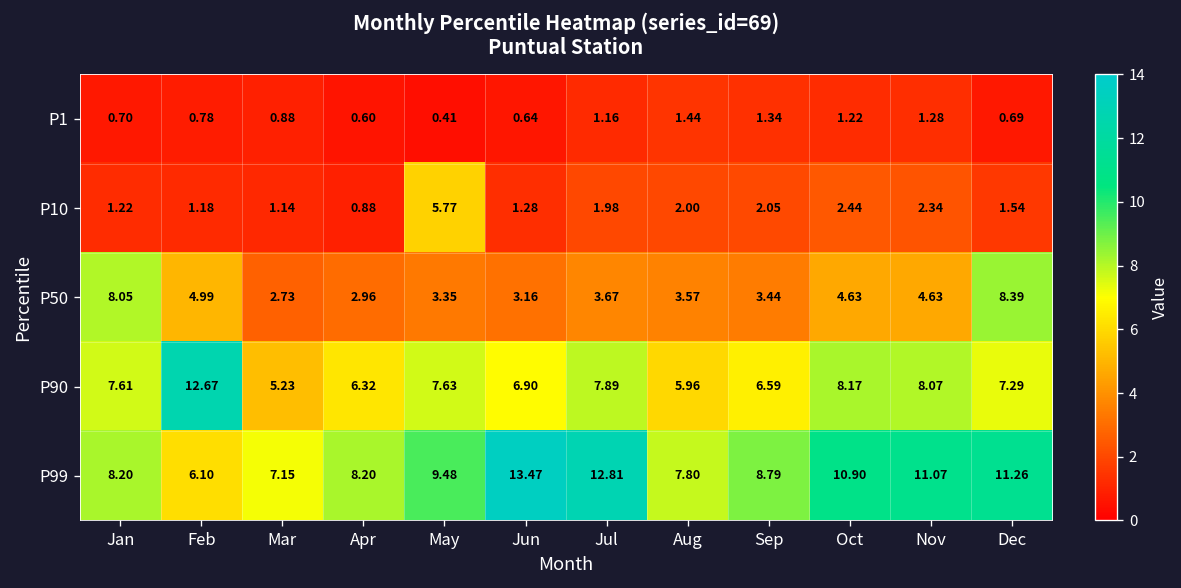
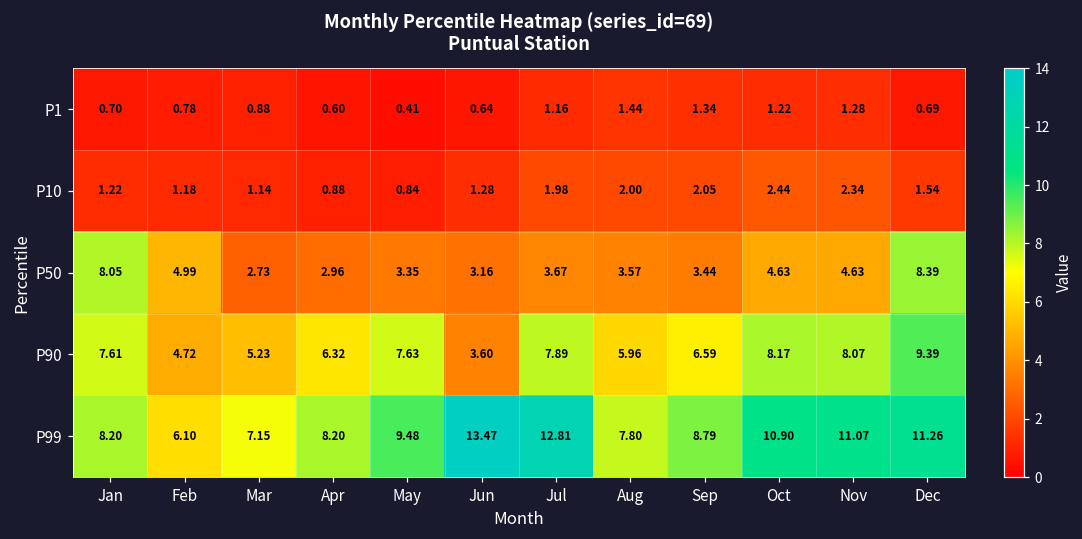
  {
    "P1": {
      "Jan": 0.70,
      "Feb": 0.78,
      "Mar": 0.88,
      "Apr": 0.60,
      "May": 0.41,
      "Jun": 0.64,
      "Jul": 1.16,
      "Aug": 1.44,
      "Sep": 1.34,
      "Oct": 1.22,
      "Nov": 1.28,
      "Dec": 0.69
    },
    "P10": {
      "Jan": 1.22,
      "Feb": 1.18,
      "Mar": 1.14,
      "Apr": 0.88,
-     "May": 5.77,
+     "May": 0.84,
      "Jun": 1.28,
      "Jul": 1.98,
      "Aug": 2.00,
      "Sep": 2.05,
      "Oct": 2.44,
      "Nov": 2.34,
      "Dec": 1.54
    },
    "P50": {
      "Jan": 8.05,
      "Feb": 4.99,
      "Mar": 2.73,
      "Apr": 2.96,
      "May": 3.35,
      "Jun": 3.16,
      "Jul": 3.67,
      "Aug": 3.57,
      "Sep": 3.44,
      "Oct": 4.63,
      "Nov": 4.63,
      "Dec": 8.39
    },
    "P90": {
      "Jan": 7.61,
-     "Feb": 12.67,
+     "Feb": 4.72,
      "Mar": 5.23,
      "Apr": 6.32,
      "May": 7.63,
-     "Jun": 6.90,
+     "Jun": 3.60,
      "Jul": 7.89,
      "Aug": 5.96,
      "Sep": 6.59,
      "Oct": 8.17,
      "Nov": 8.07,
-     "Dec": 7.29
+     "Dec": 9.39
    },
    "P99": {
      "Jan": 8.20,
      "Feb": 6.10,
      "Mar": 7.15,
      "Apr": 8.20,
      "May": 9.48,
      "Jun": 13.47,
      "Jul": 12.81,
      "Aug": 7.80,
      "Sep": 8.79,
      "Oct": 10.90,
      "Nov": 11.07,
      "Dec": 11.26
    }
  }
